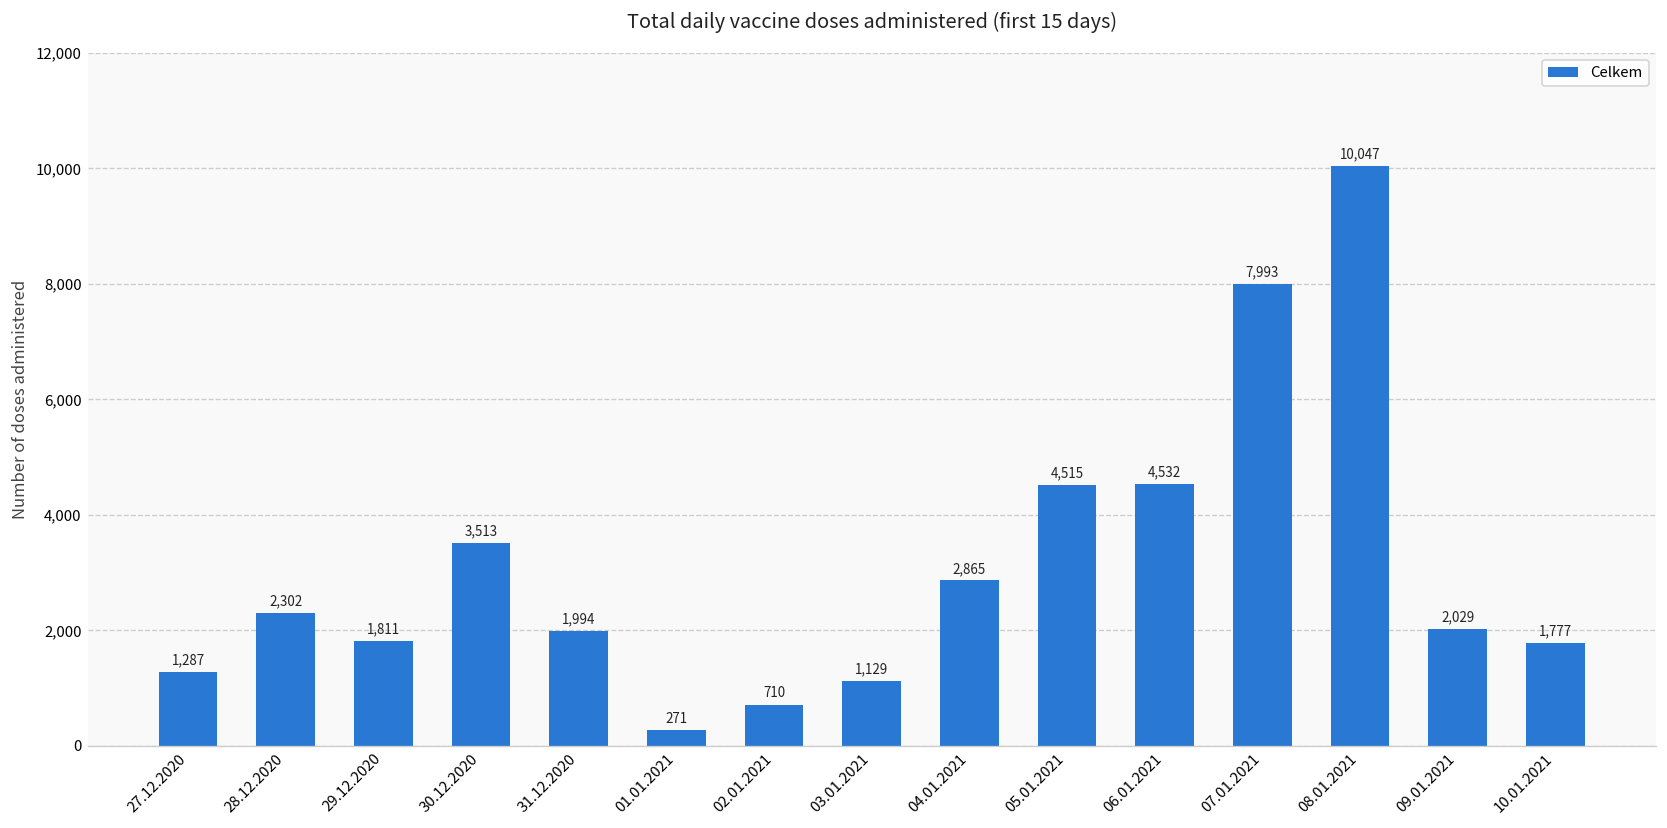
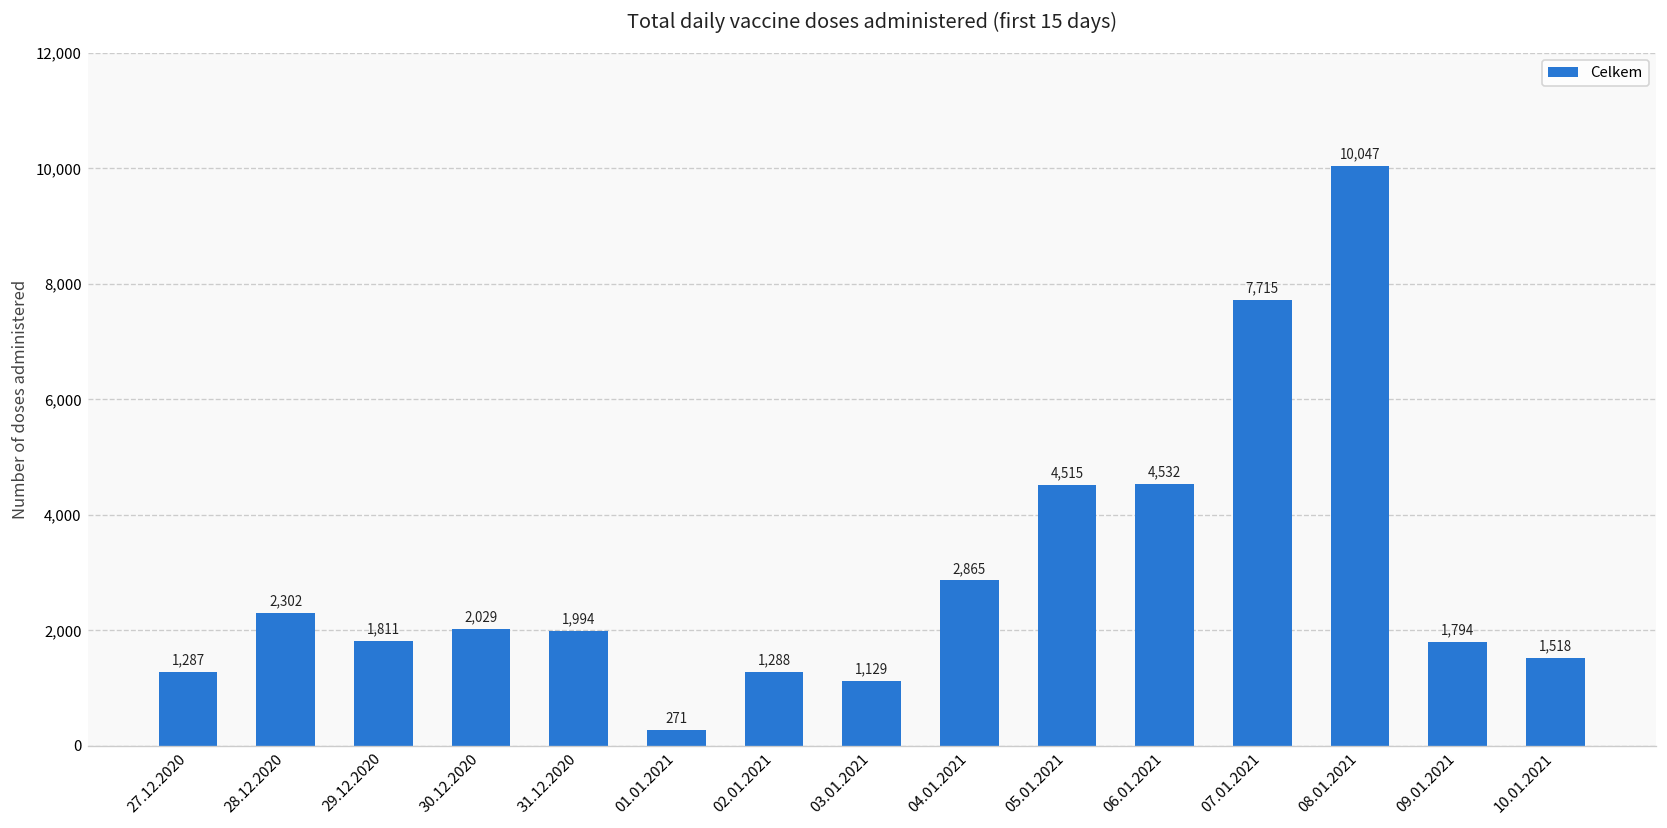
  {
    "27.12.2020": "1,287",
    "28.12.2020": "2,302",
    "29.12.2020": "1,811",
-   "30.12.2020": "3,513",
+   "30.12.2020": "2,029",
    "31.12.2020": "1,994",
    "01.01.2021": "271",
-   "02.01.2021": "710",
+   "02.01.2021": "1,288",
    "03.01.2021": "1,129",
    "04.01.2021": "2,865",
    "05.01.2021": "4,515",
    "06.01.2021": "4,532",
-   "07.01.2021": "7,993",
+   "07.01.2021": "7,715",
    "08.01.2021": "10,047",
-   "09.01.2021": "2,029",
-   "10.01.2021": "1,777"
+   "09.01.2021": "1,794",
+   "10.01.2021": "1,518"
  }
